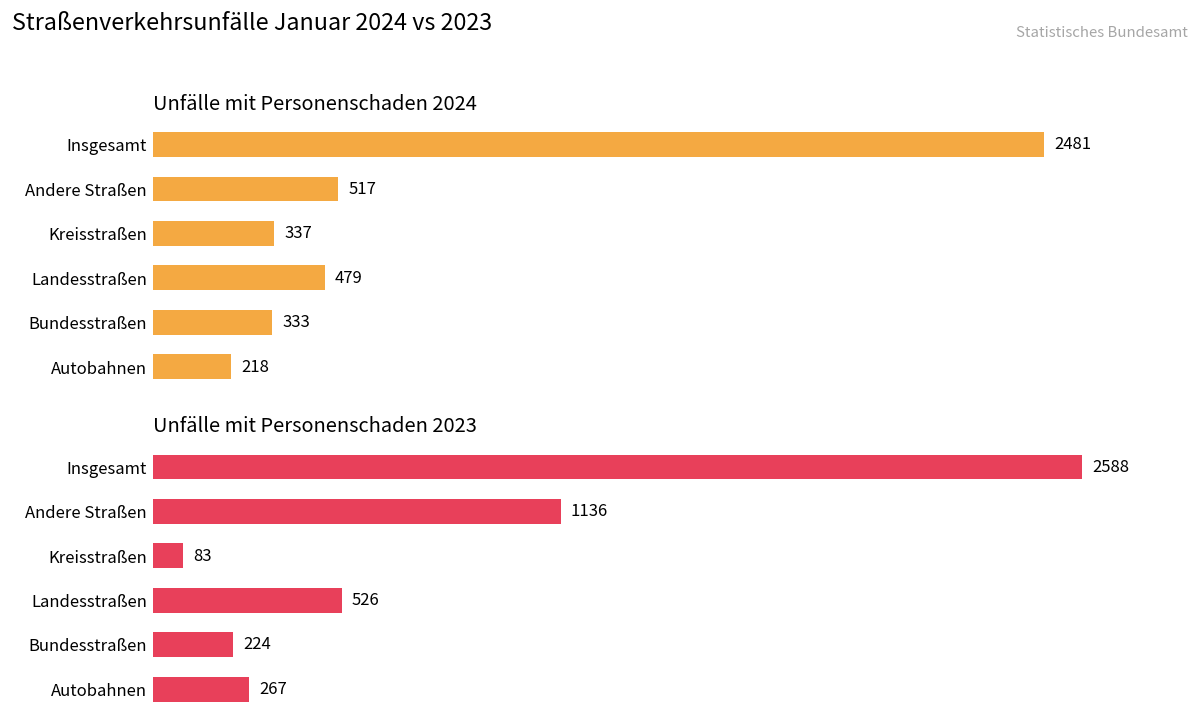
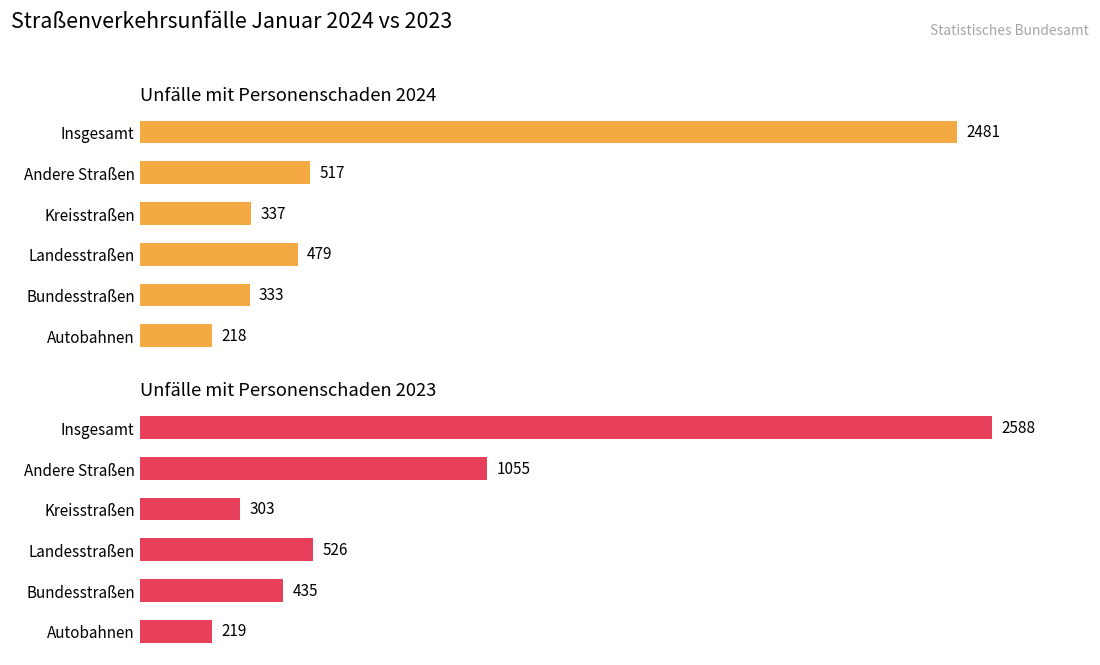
  {
    "Unfälle mit Personenschaden 2024": {
      "Insgesamt": 2481,
      "Andere Straßen": 517,
      "Kreisstraßen": 337,
      "Landesstraßen": 479,
      "Bundesstraßen": 333,
      "Autobahnen": 218
    },
    "Unfälle mit Personenschaden 2023": {
      "Insgesamt": 2588,
-     "Andere Straßen": 1136,
-     "Kreisstraßen": 83,
+     "Andere Straßen": 1055,
+     "Kreisstraßen": 303,
      "Landesstraßen": 526,
-     "Bundesstraßen": 224,
-     "Autobahnen": 267
+     "Bundesstraßen": 435,
+     "Autobahnen": 219
    }
  }
